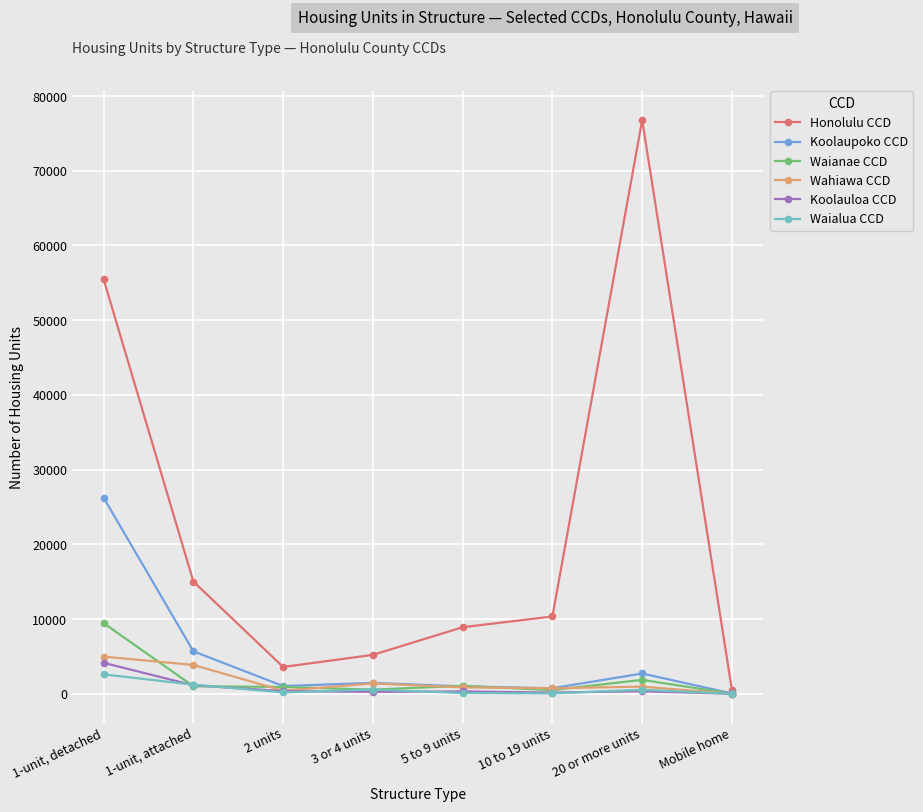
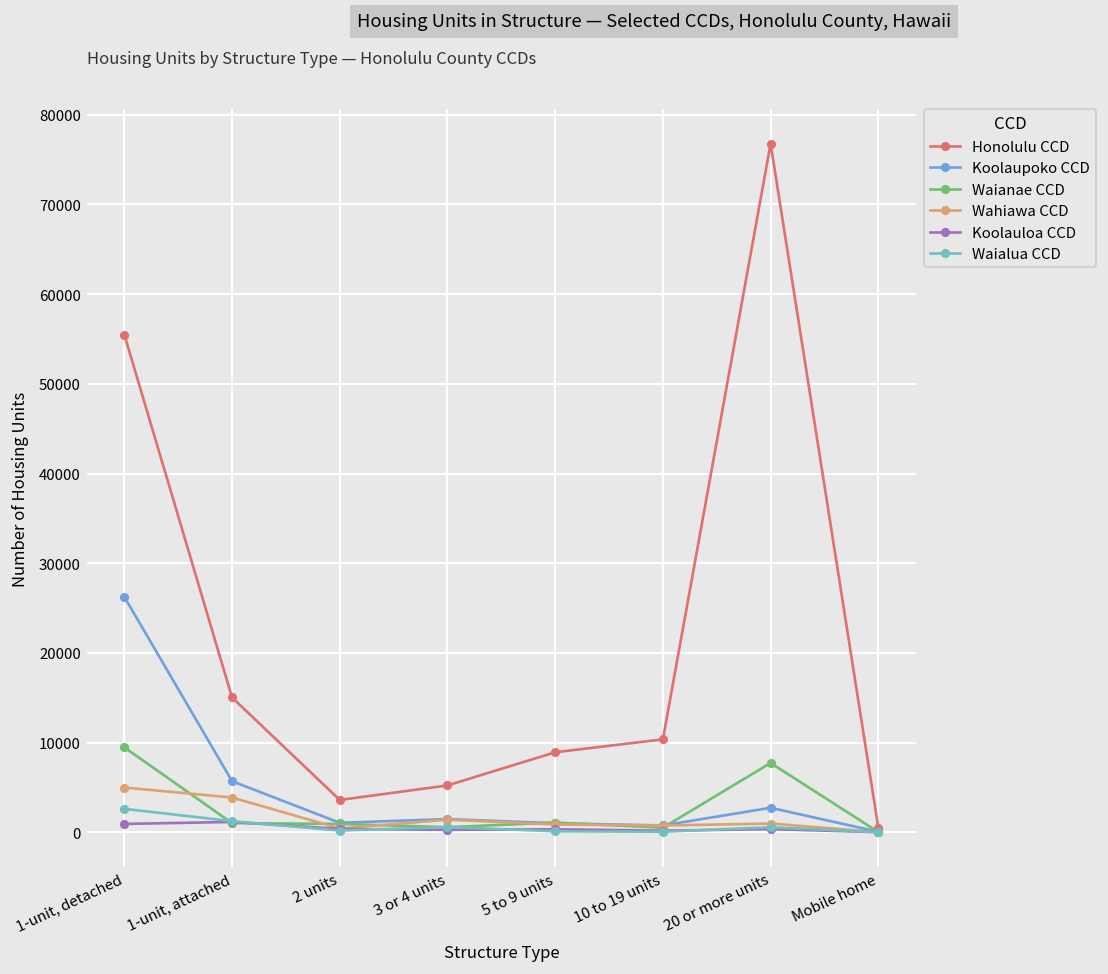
  {
    "Waianae CCD": {
      "1-unit, detached": 9000,
-     "20 or more units": 2000
+     "20 or more units": 8000
    },
    "Koolauloa CCD": {
-     "1-unit, detached": 4000
+     "1-unit, detached": 1000
    }
  }
